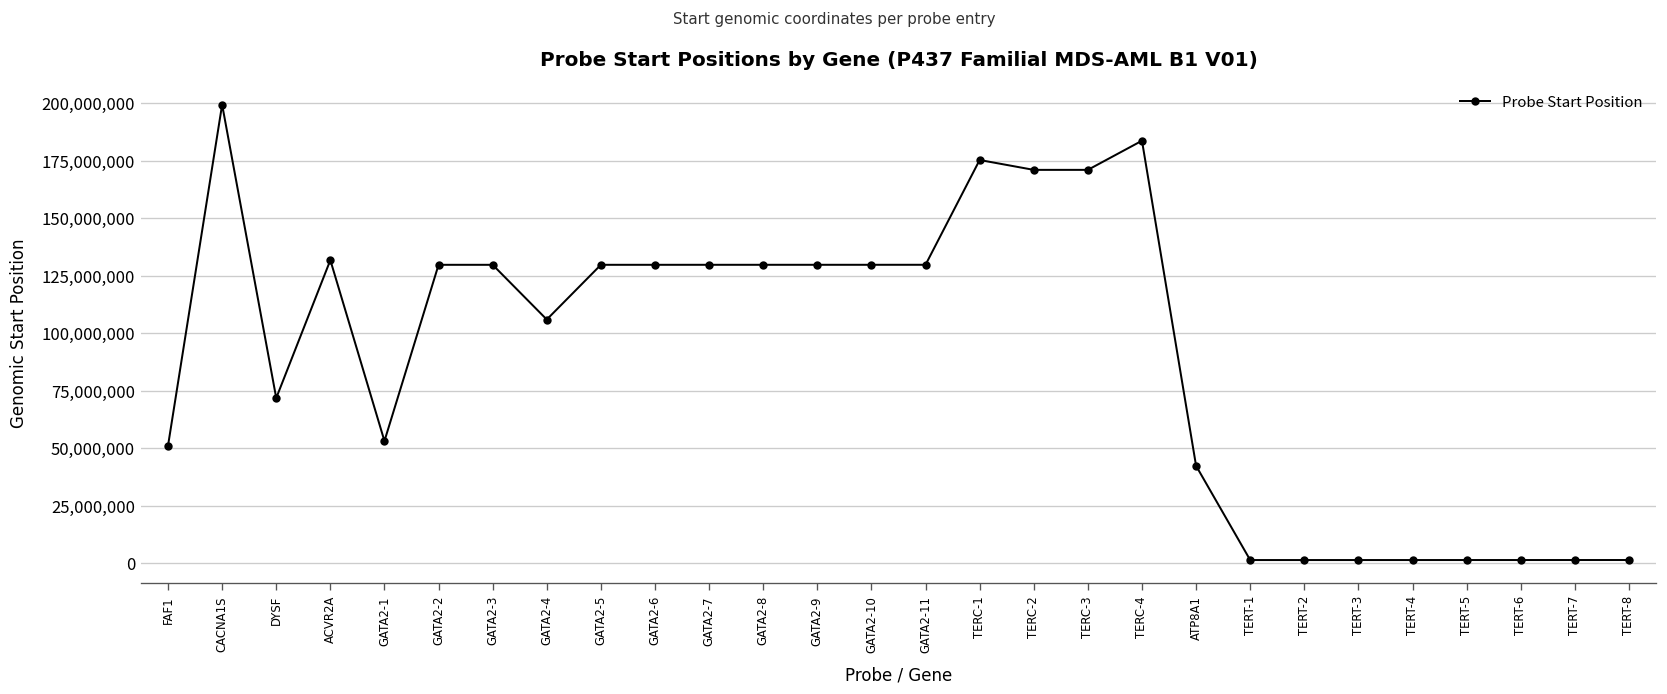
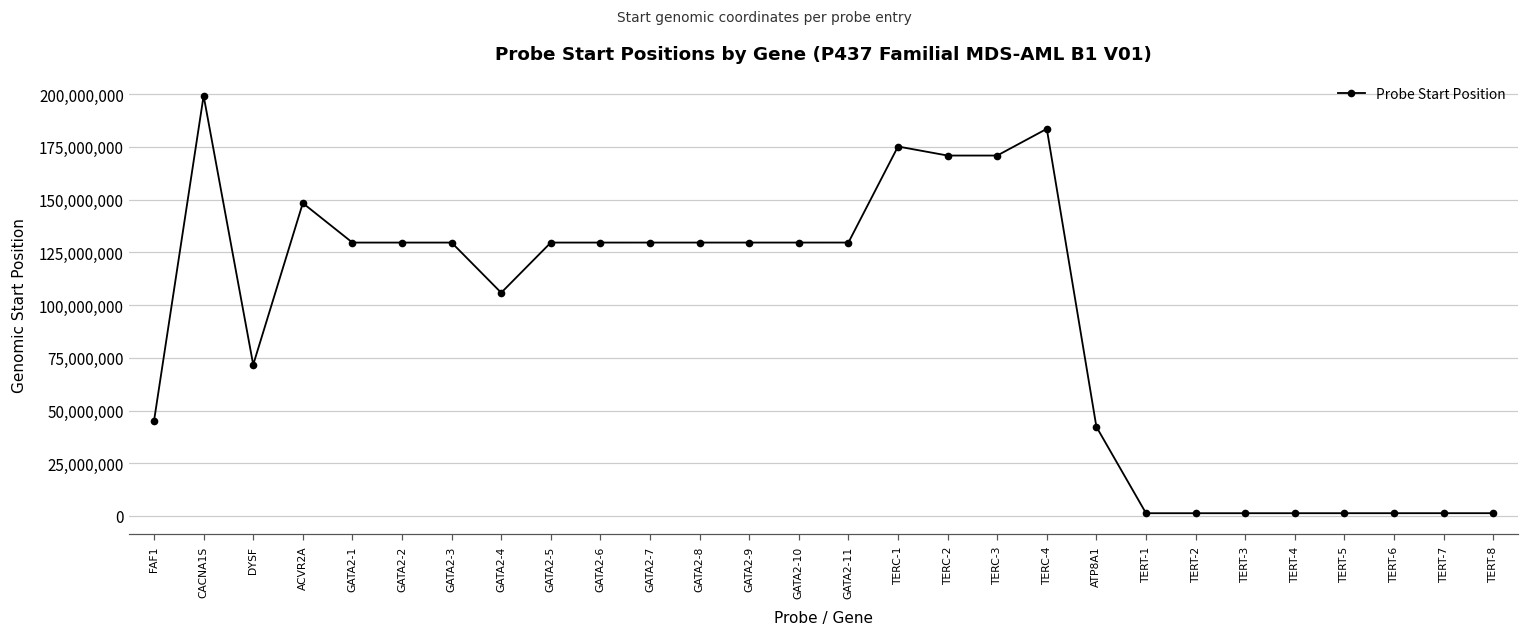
  {
-   "FAF1": "51,000,000",
+   "FAF1": "45,000,000",
    "CACNA1S": "199,000,000",
    "DYSF": "72,000,000",
-   "ACVR2A": "132,000,000",
-   "GATA2-1": "53,000,000",
+   "ACVR2A": "148,000,000",
+   "GATA2-1": "130,000,000",
    "GATA2-2": "130,000,000",
    "GATA2-3": "130,000,000",
    "GATA2-4": "106,000,000",
    "GATA2-5": "130,000,000",
    "GATA2-6": "130,000,000",
    "GATA2-7": "130,000,000",
    "GATA2-8": "130,000,000",
    "GATA2-9": "130,000,000",
    "GATA2-10": "130,000,000",
    "GATA2-11": "130,000,000",
    "TERC-1": "175,000,000",
    "TERC-2": "171,000,000",
    "TERC-3": "171,000,000",
    "TERC-4": "184,000,000",
    "ATP8A1": "42,000,000",
    "TERT-1": "1,000,000",
    "TERT-2": "1,000,000",
    "TERT-3": "1,000,000",
    "TERT-4": "1,000,000",
    "TERT-5": "1,000,000",
    "TERT-6": "1,000,000",
    "TERT-7": "1,000,000",
    "TERT-8": "1,000,000"
  }
